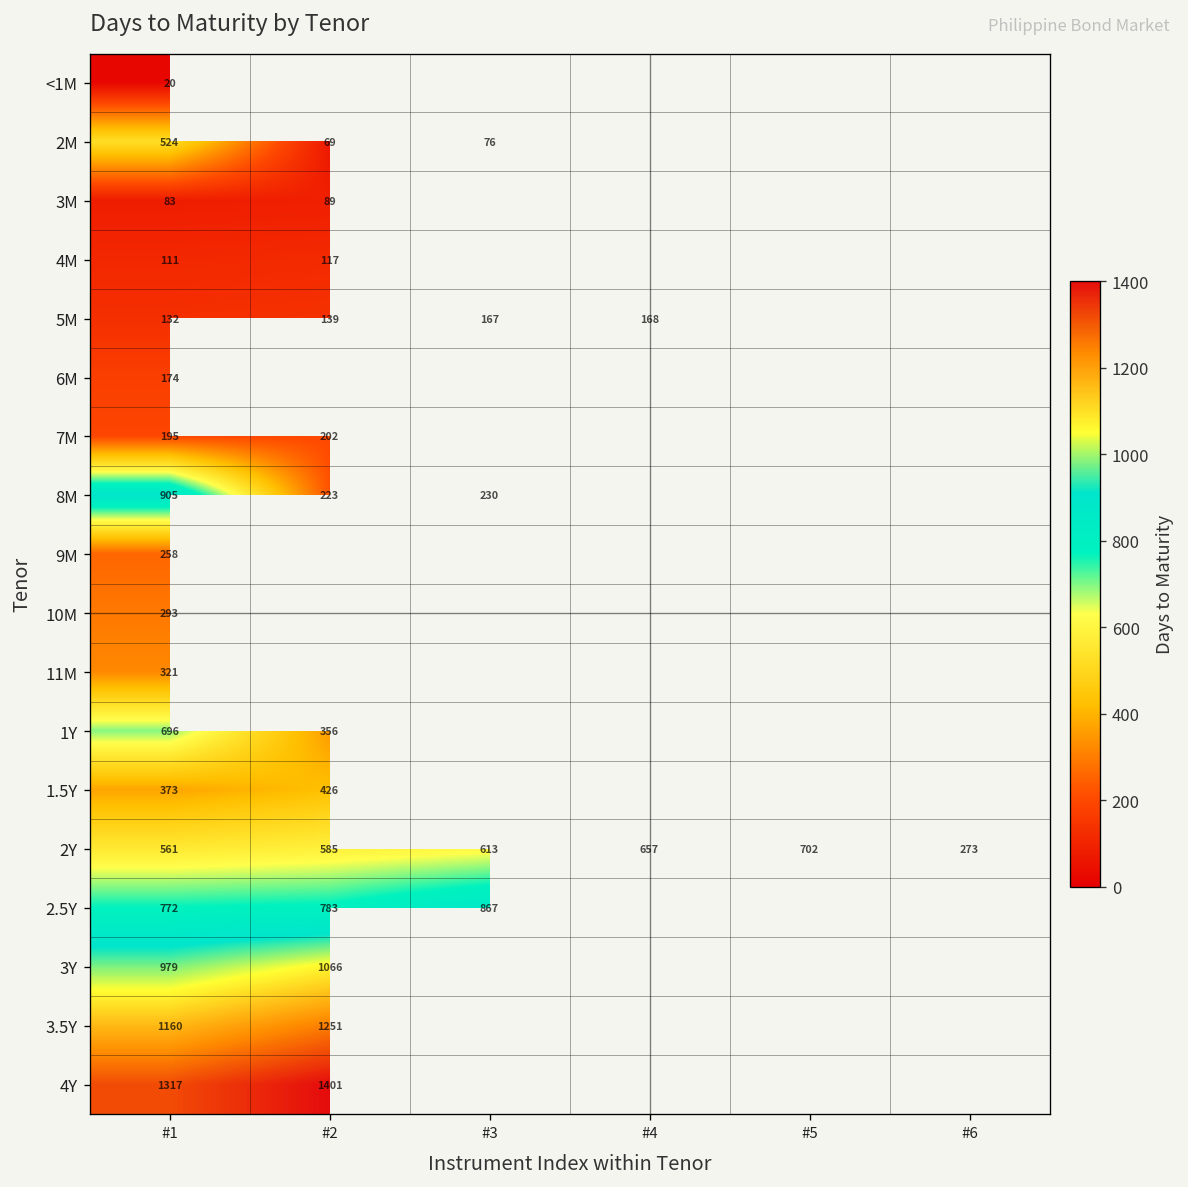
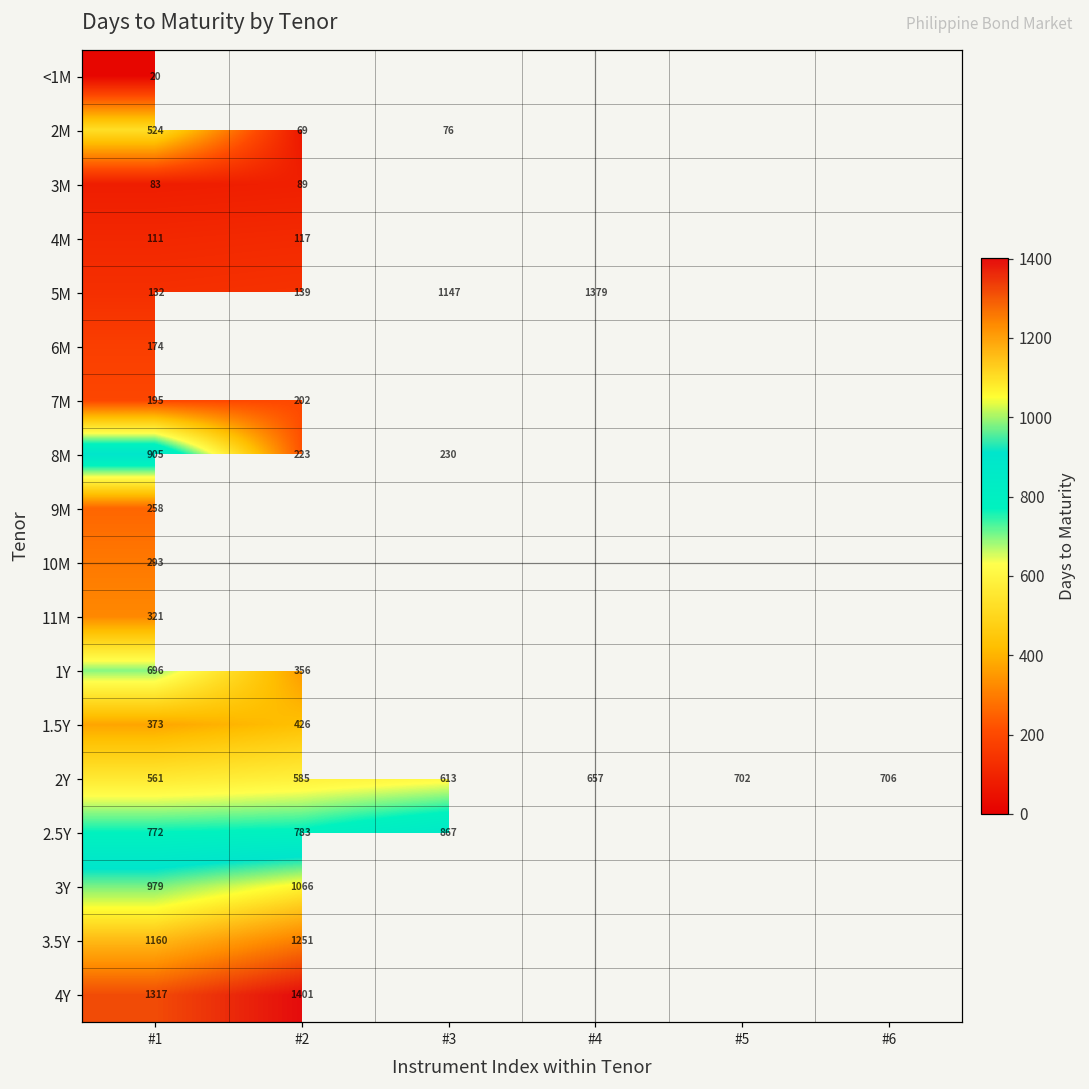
  {
    "<1M": {
      "#1": 20
    },
    "2M": {
      "#1": 524,
      "#2": 69,
      "#3": 76
    },
    "3M": {
      "#1": 83,
      "#2": 89
    },
    "4M": {
      "#1": 111,
      "#2": 117
    },
    "5M": {
      "#1": 132,
      "#2": 139,
-     "#3": 167,
-     "#4": 168
+     "#3": 1147,
+     "#4": 1379
    },
    "6M": {
      "#1": 174
    },
    "7M": {
      "#1": 195,
      "#2": 202
    },
    "8M": {
      "#1": 905,
      "#2": 223,
      "#3": 230
    },
    "9M": {
      "#1": 258
    },
    "10M": {
      "#1": 293
    },
    "11M": {
      "#1": 321
    },
    "1Y": {
      "#1": 696,
      "#2": 356
    },
    "1.5Y": {
      "#1": 373,
      "#2": 426
    },
    "2Y": {
      "#1": 561,
      "#2": 585,
      "#3": 613,
      "#4": 657,
      "#5": 702,
-     "#6": 273
+     "#6": 706
    },
    "2.5Y": {
      "#1": 772,
      "#2": 783,
      "#3": 867
    },
    "3Y": {
      "#1": 979,
      "#2": 1066
    },
    "3.5Y": {
      "#1": 1160,
      "#2": 1251
    },
    "4Y": {
      "#1": 1317,
      "#2": 1401
    }
  }
